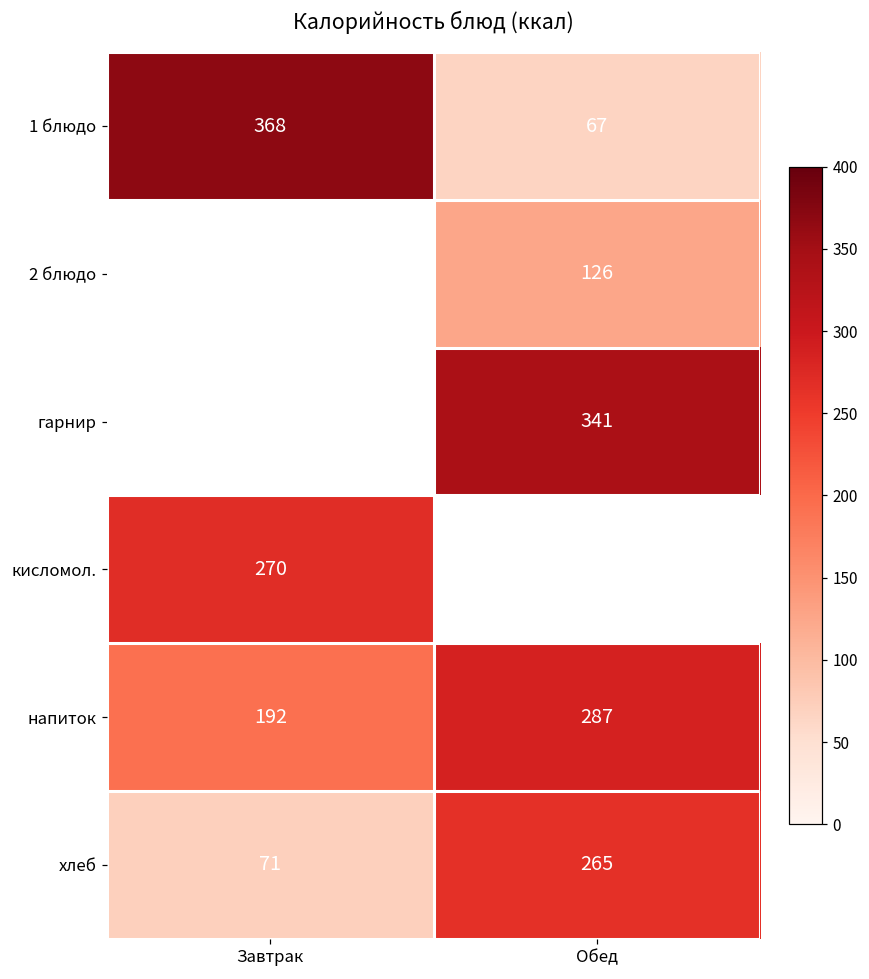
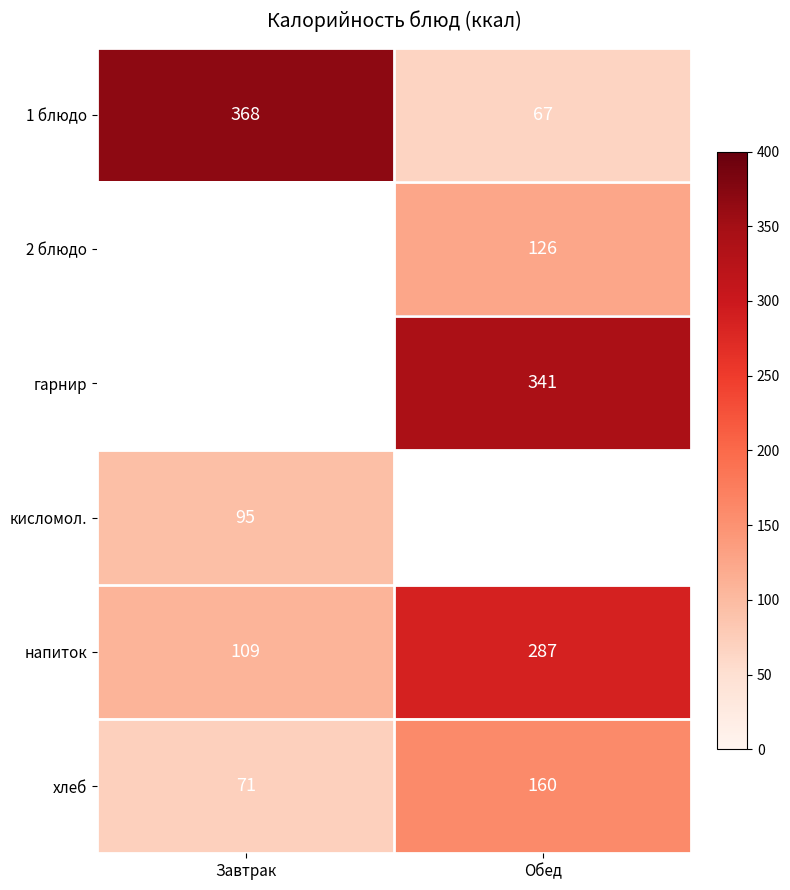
  {
    "1 блюдо": {
      "Завтрак": 368,
      "Обед": 67
    },
    "2 блюдо": {
      "Обед": 126
    },
    "гарнир": {
      "Обед": 341
    },
    "кисломол.": {
-     "Завтрак": 270
+     "Завтрак": 95
    },
    "напиток": {
-     "Завтрак": 192,
+     "Завтрак": 109,
      "Обед": 287
    },
    "хлеб": {
      "Завтрак": 71,
-     "Обед": 265
+     "Обед": 160
    }
  }
